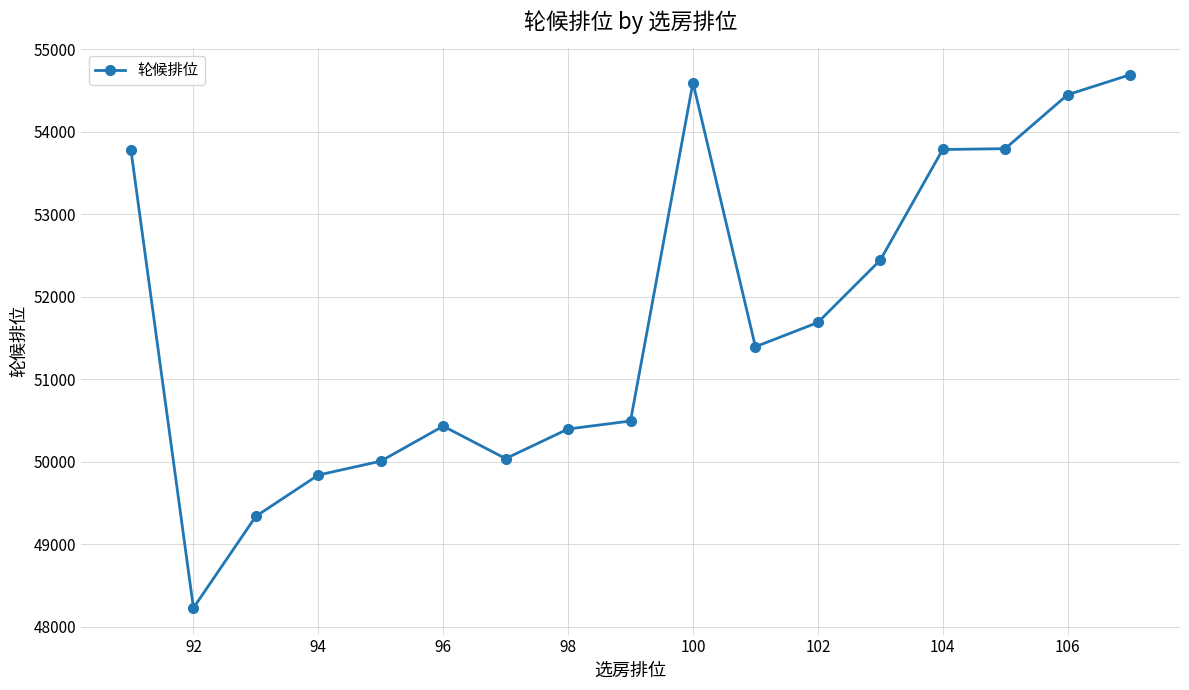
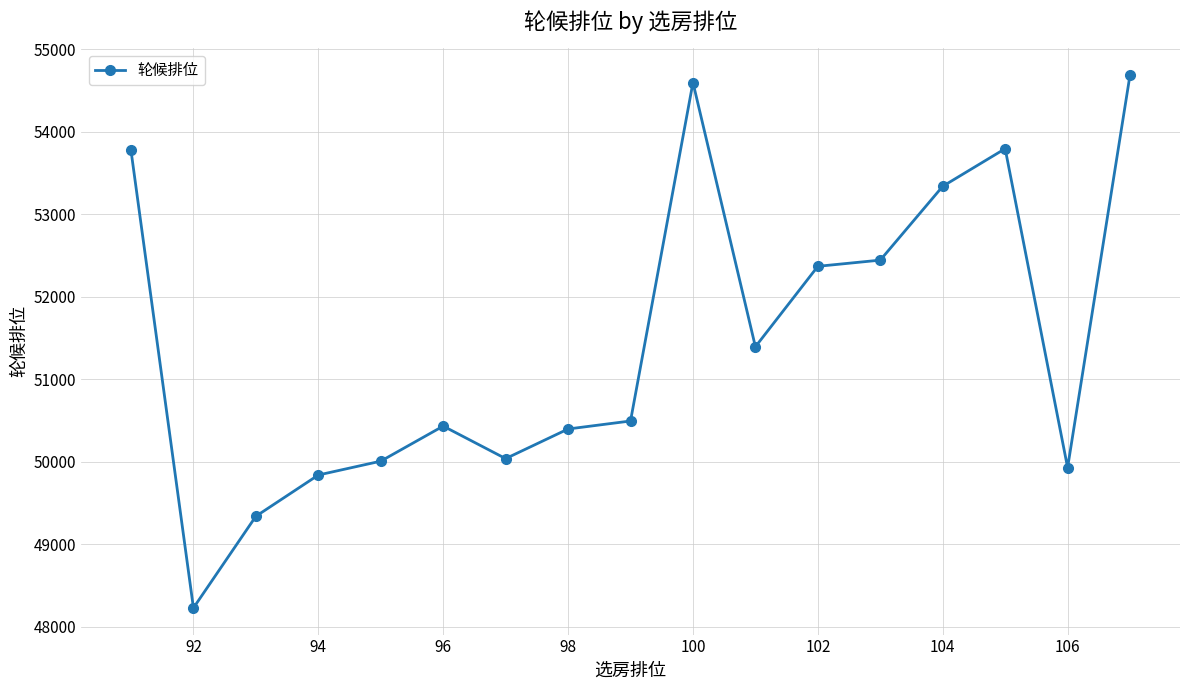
  {
    "92": 48200,
    "94": 49800,
    "96": 50400,
    "98": 50400,
    "100": 54600,
-   "102": 51700,
-   "104": 53800,
-   "106": 54400
+   "102": 52400,
+   "104": 53300,
+   "106": 49900
  }
